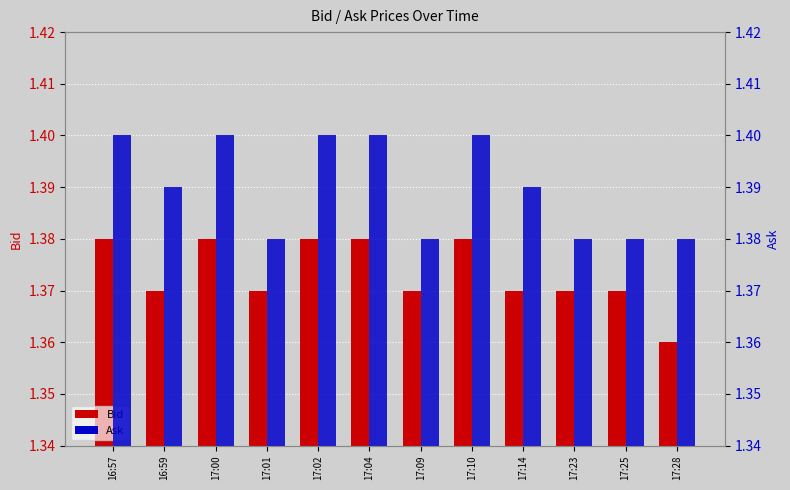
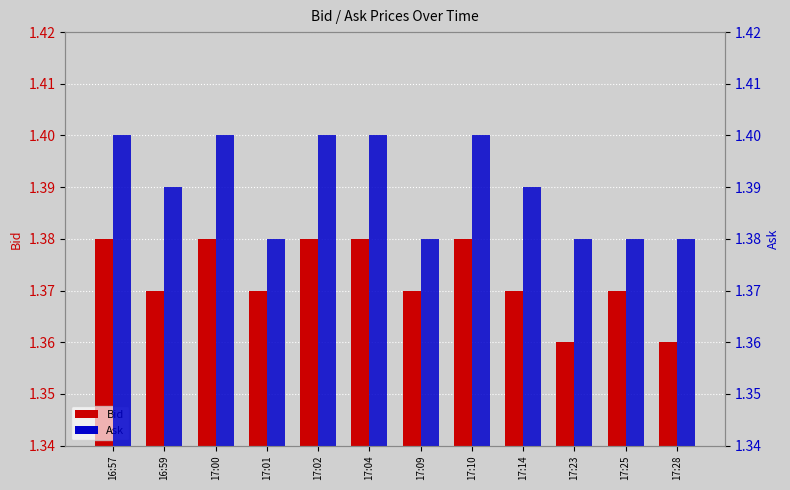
  {
    "Bid": {
      "16:57": 1.38,
      "16:59": 1.37,
      "17:00": 1.38,
      "17:01": 1.37,
      "17:02": 1.38,
      "17:04": 1.38,
      "17:09": 1.37,
      "17:10": 1.38,
      "17:14": 1.37,
-     "17:23": 1.37,
+     "17:23": 1.36,
      "17:25": 1.37,
      "17:28": 1.36
    },
    "Ask": {
      "16:57": 1.400,
      "16:59": 1.390,
      "17:00": 1.400,
      "17:01": 1.380,
      "17:02": 1.400,
      "17:04": 1.400,
      "17:09": 1.380,
      "17:10": 1.400,
      "17:14": 1.390,
      "17:23": 1.380,
      "17:25": 1.380,
      "17:28": 1.380
    }
  }
